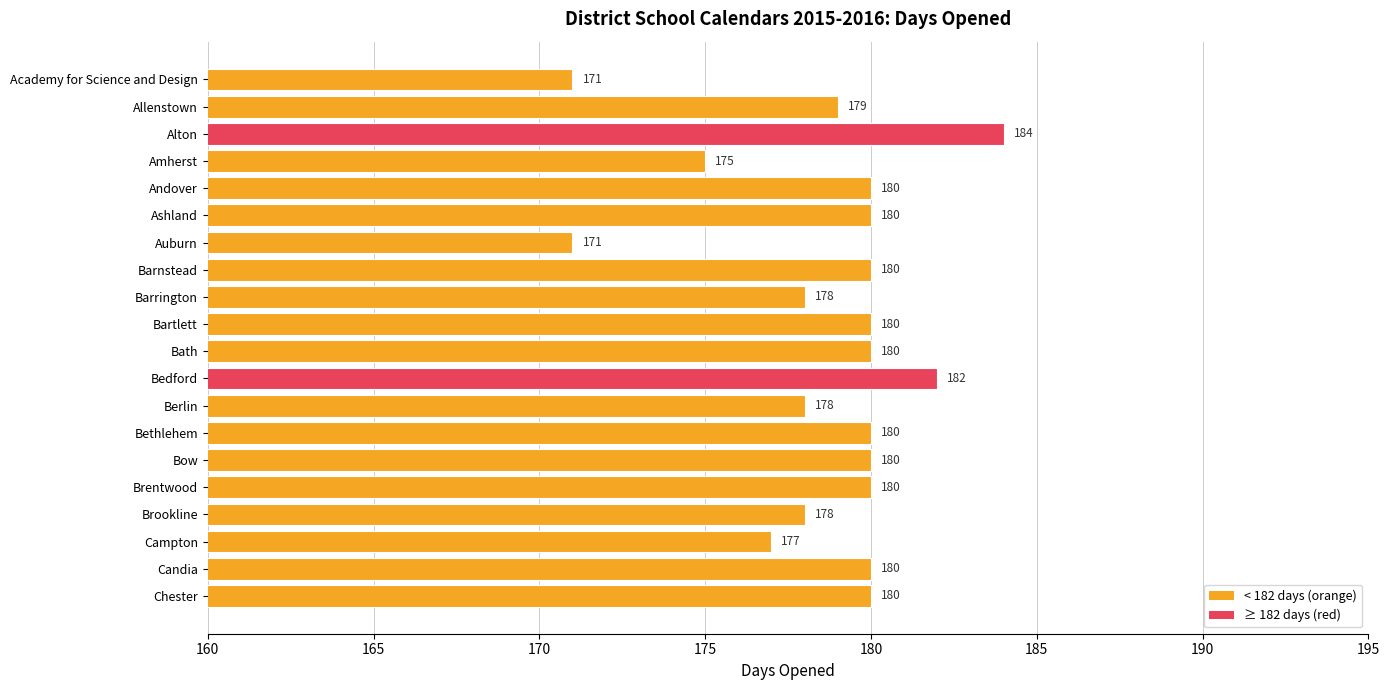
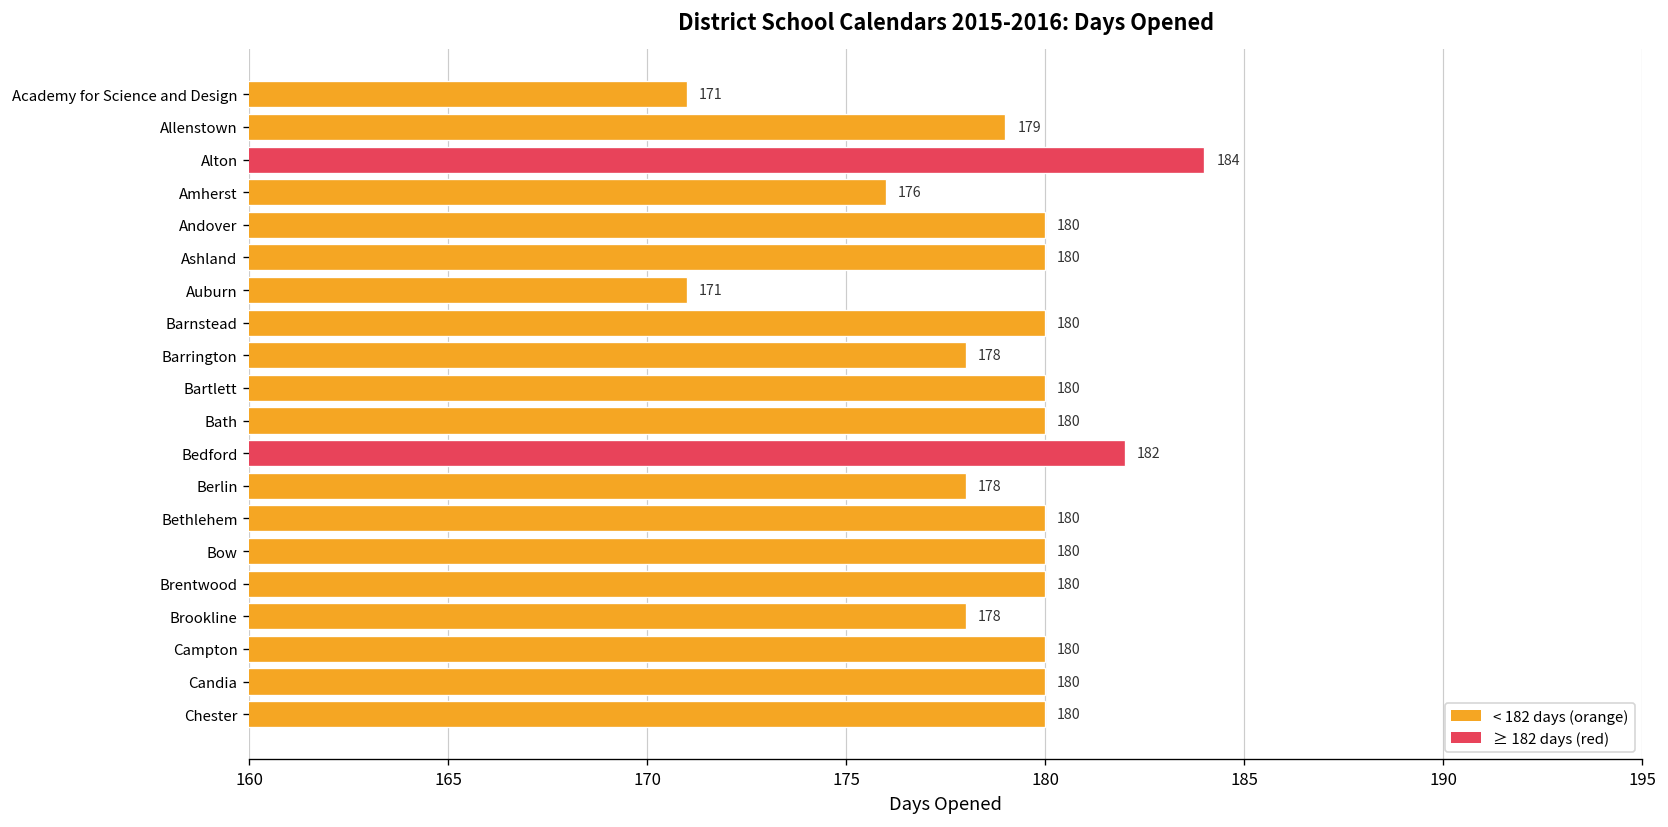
  {
    "Academy for Science and Design": 171,
    "Allenstown": 179,
    "Alton": 184,
-   "Amherst": 175,
+   "Amherst": 176,
    "Andover": 180,
    "Ashland": 180,
    "Auburn": 171,
    "Barnstead": 180,
    "Barrington": 178,
    "Bartlett": 180,
    "Bath": 180,
    "Bedford": 182,
    "Berlin": 178,
    "Bethlehem": 180,
    "Bow": 180,
    "Brentwood": 180,
    "Brookline": 178,
-   "Campton": 177,
+   "Campton": 180,
    "Candia": 180,
    "Chester": 180
  }
